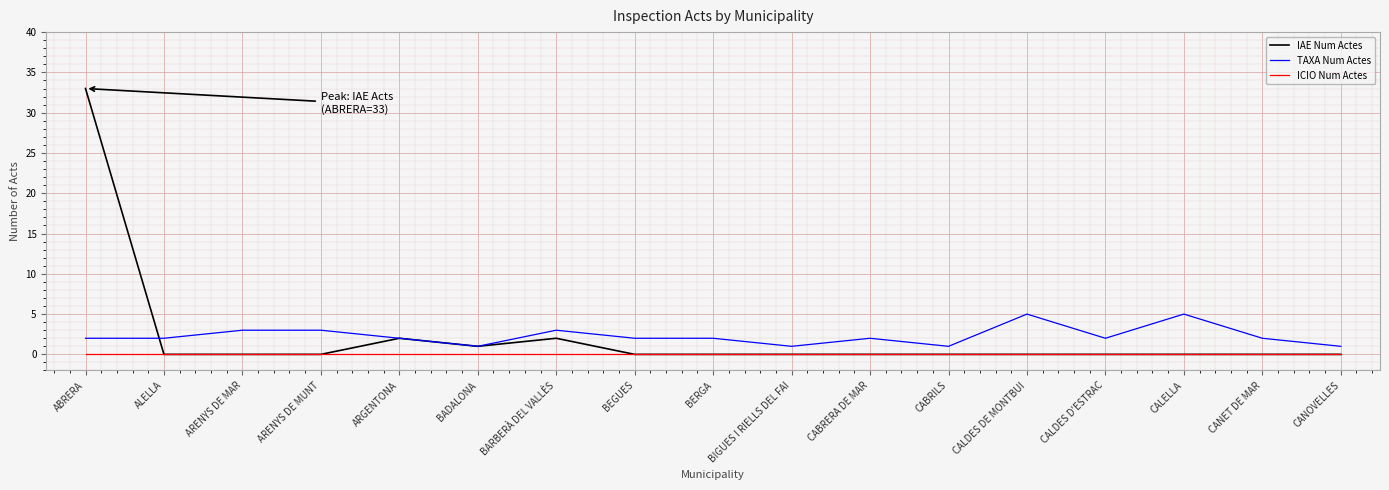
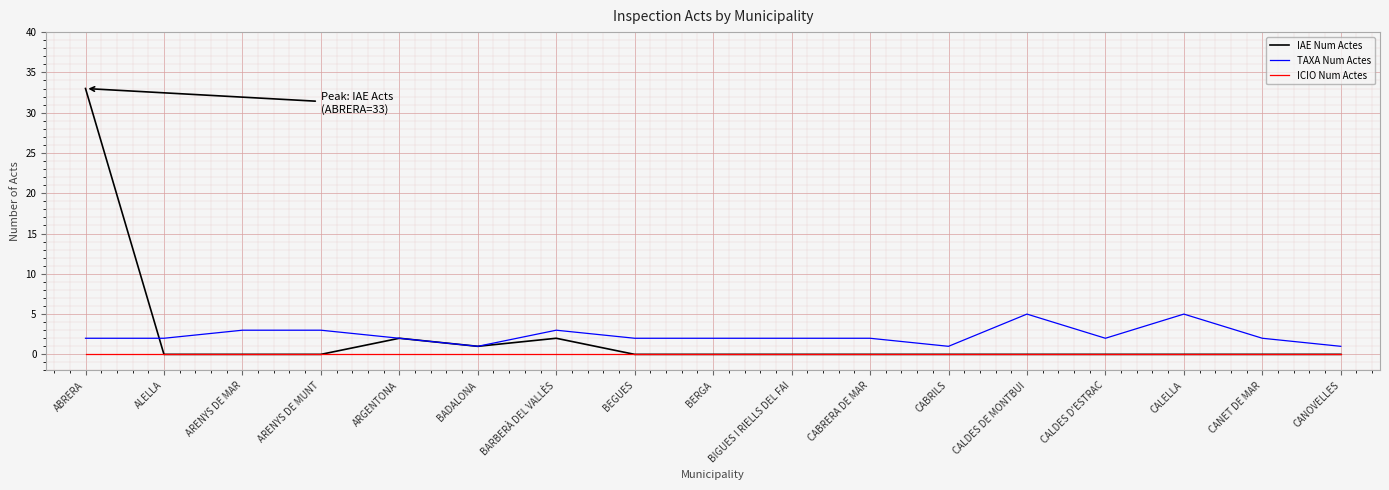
  {
    "IAE Num Actes": {
      "ABRERA": 33
    },
    "TAXA Num Actes": {
      "ABRERA": 2,
      "ALELLA": 2,
      "ARENYS DE MAR": 3,
      "ARENYS DE MUNT": 3,
      "BARBERÀ DEL VALLÈS": 3,
      "BEGUES": 2,
      "BERGA": 2,
-     "BIGUES I RIELLS DEL FAI": 1,
+     "BIGUES I RIELLS DEL FAI": 2,
      "CABRERA DE MAR": 2,
      "CABRILS": 1,
      "CALDES DE MONTBUI": 5,
      "CALDES D'ESTRAC": 2,
      "CALELLA": 5,
      "CANET DE MAR": 2,
      "CANOVELLES": 1
    },
    "ICIO Num Actes": {
      "ABRERA": 0,
      "ARGENTONA": 0,
      "BADALONA": 0,
      "BARBERÀ DEL VALLÈS": 0
    }
  }
